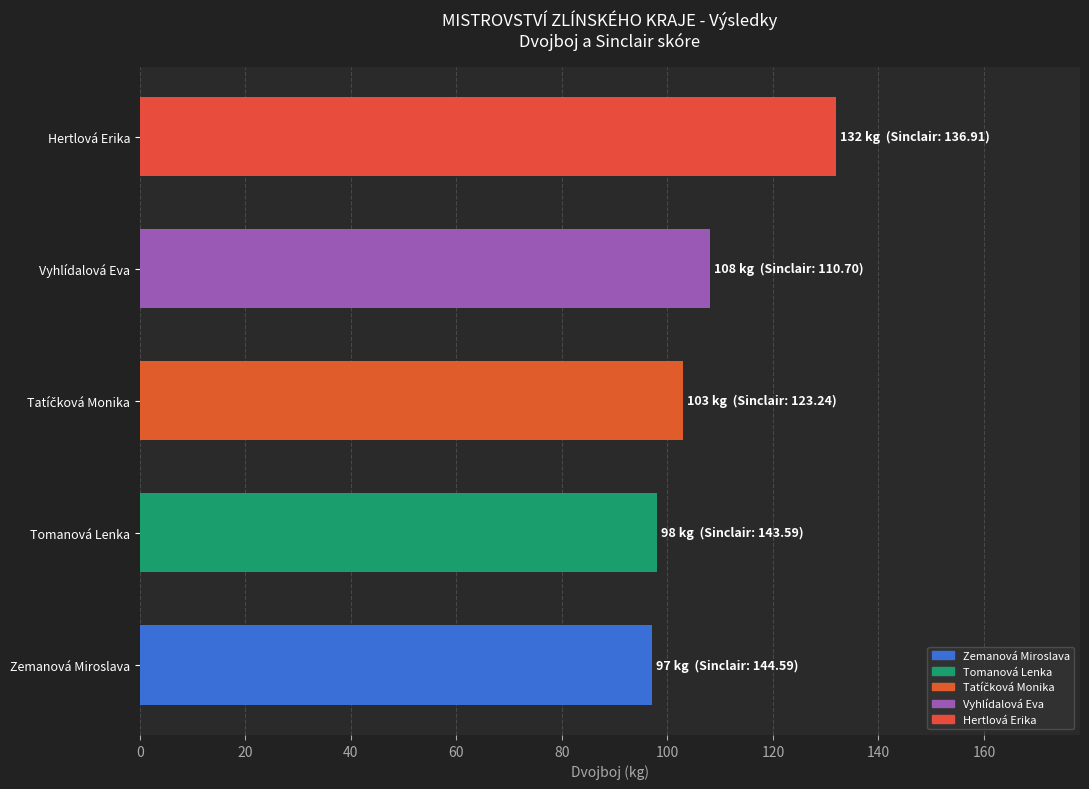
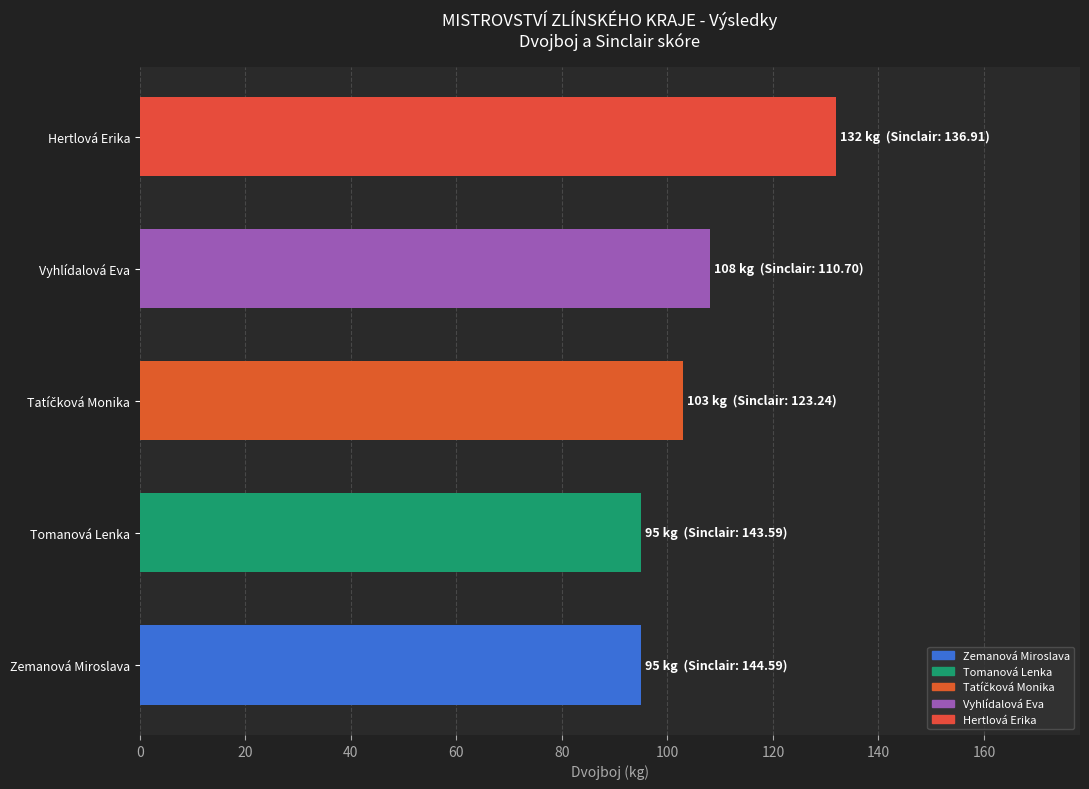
  {
    "Hertlová Erika": 132,
    "Vyhlídalová Eva": 108,
    "Tatíčková Monika": 103,
-   "Tomanová Lenka": 98,
-   "Zemanová Miroslava": 97
+   "Tomanová Lenka": 95,
+   "Zemanová Miroslava": 95
  }
